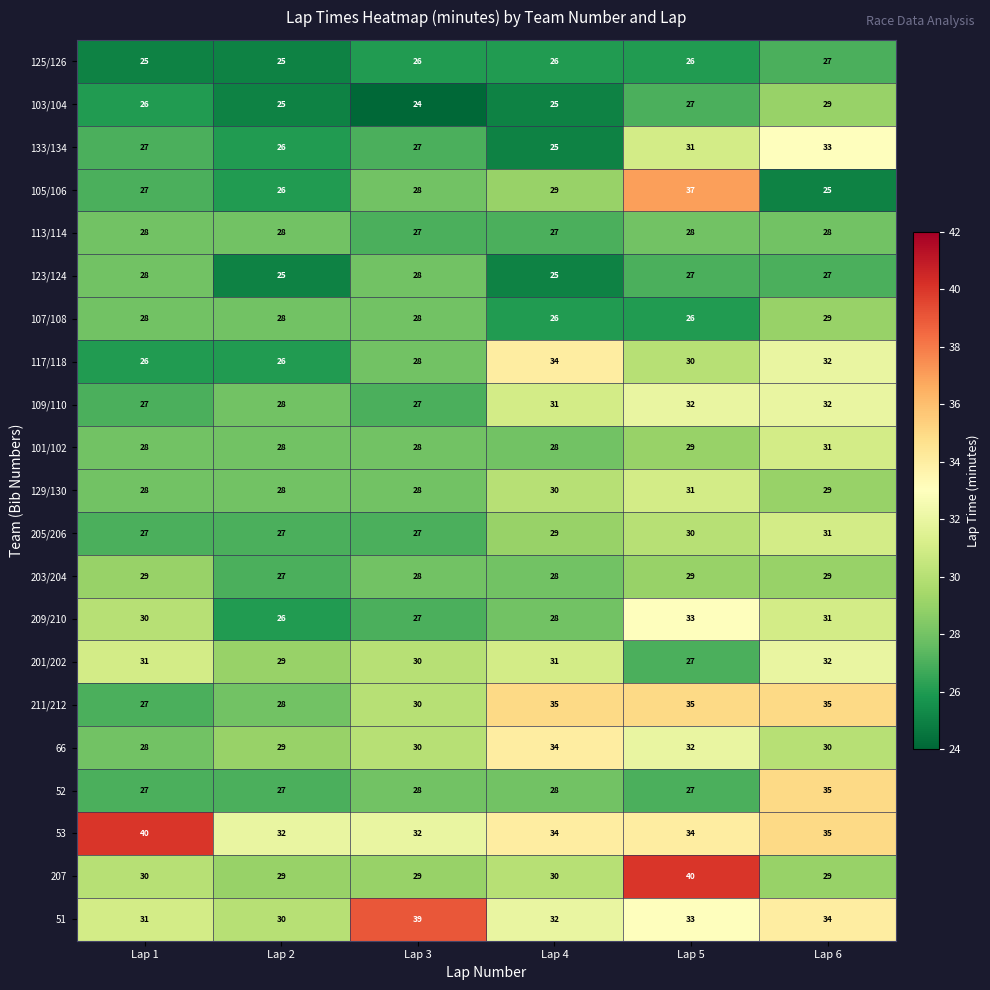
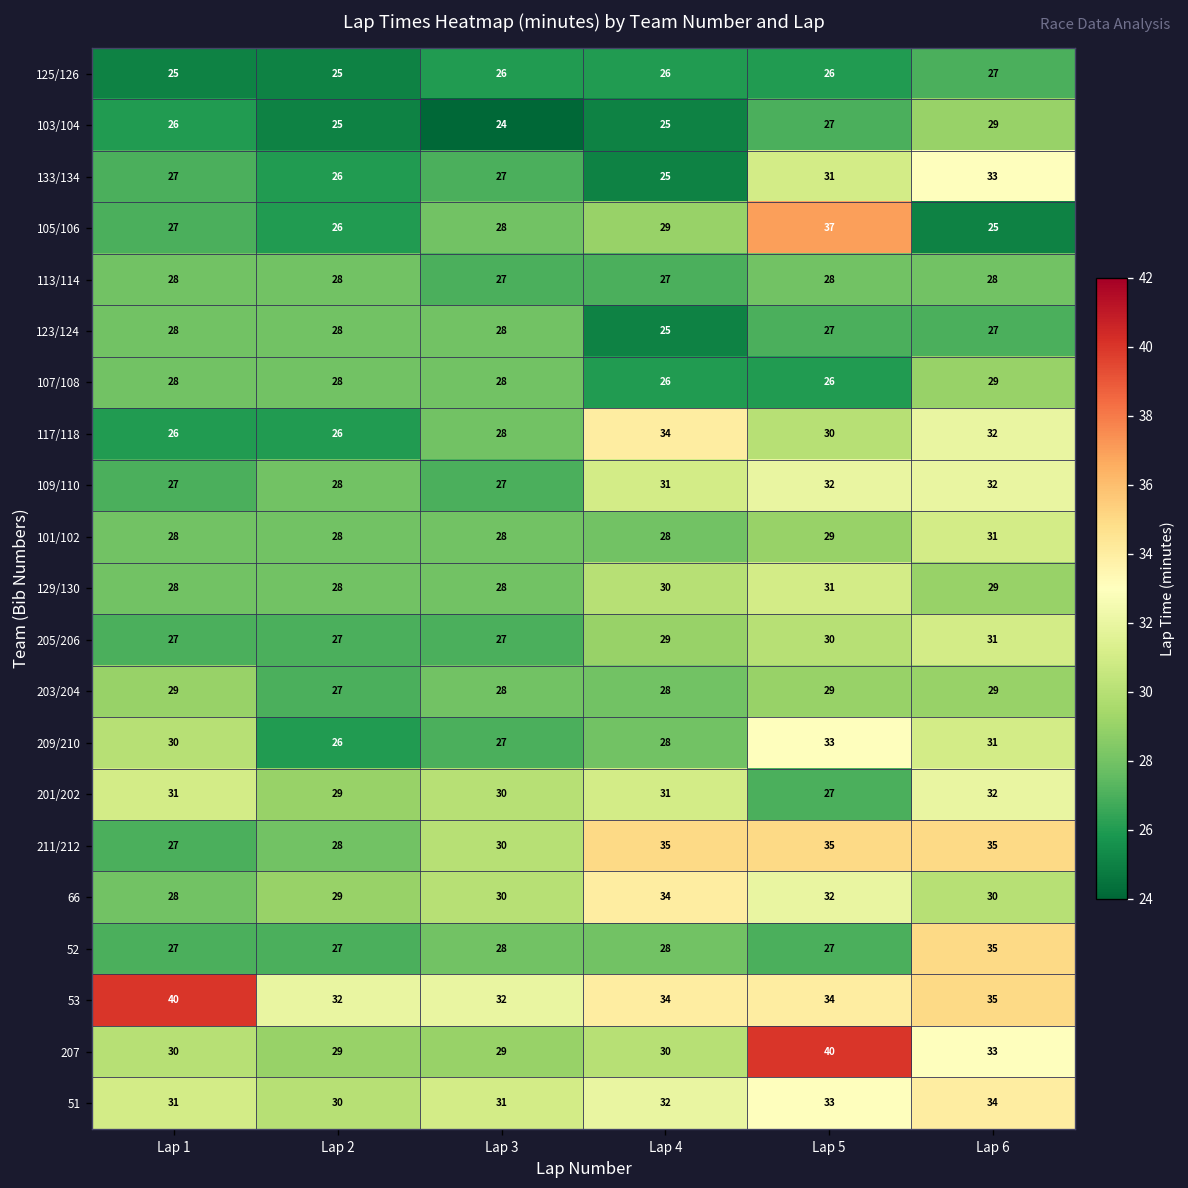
  {
    "125/126": {
      "Lap 1": 25,
      "Lap 2": 25,
      "Lap 3": 26,
      "Lap 4": 26,
      "Lap 5": 26,
      "Lap 6": 27
    },
    "103/104": {
      "Lap 1": 26,
      "Lap 2": 25,
      "Lap 3": 24,
      "Lap 4": 25,
      "Lap 5": 27,
      "Lap 6": 29
    },
    "133/134": {
      "Lap 1": 27,
      "Lap 2": 26,
      "Lap 3": 27,
      "Lap 4": 25,
      "Lap 5": 31,
      "Lap 6": 33
    },
    "105/106": {
      "Lap 1": 27,
      "Lap 2": 26,
      "Lap 3": 28,
      "Lap 4": 29,
      "Lap 5": 37,
      "Lap 6": 25
    },
    "113/114": {
      "Lap 1": 28,
      "Lap 2": 28,
      "Lap 3": 27,
      "Lap 4": 27,
      "Lap 5": 28,
      "Lap 6": 28
    },
    "123/124": {
      "Lap 1": 28,
-     "Lap 2": 25,
+     "Lap 2": 28,
      "Lap 3": 28,
      "Lap 4": 25,
      "Lap 5": 27,
      "Lap 6": 27
    },
    "107/108": {
      "Lap 1": 28,
      "Lap 2": 28,
      "Lap 3": 28,
      "Lap 4": 26,
      "Lap 5": 26,
      "Lap 6": 29
    },
    "117/118": {
      "Lap 1": 26,
      "Lap 2": 26,
      "Lap 3": 28,
      "Lap 4": 34,
      "Lap 5": 30,
      "Lap 6": 32
    },
    "109/110": {
      "Lap 1": 27,
      "Lap 2": 28,
      "Lap 3": 27,
      "Lap 4": 31,
      "Lap 5": 32,
      "Lap 6": 32
    },
    "101/102": {
      "Lap 1": 28,
      "Lap 2": 28,
      "Lap 3": 28,
      "Lap 4": 28,
      "Lap 5": 29,
      "Lap 6": 31
    },
    "129/130": {
      "Lap 1": 28,
      "Lap 2": 28,
      "Lap 3": 28,
      "Lap 4": 30,
      "Lap 5": 31,
      "Lap 6": 29
    },
    "205/206": {
      "Lap 1": 27,
      "Lap 2": 27,
      "Lap 3": 27,
      "Lap 4": 29,
      "Lap 5": 30,
      "Lap 6": 31
    },
    "203/204": {
      "Lap 1": 29,
      "Lap 2": 27,
      "Lap 3": 28,
      "Lap 4": 28,
      "Lap 5": 29,
      "Lap 6": 29
    },
    "209/210": {
      "Lap 1": 30,
      "Lap 2": 26,
      "Lap 3": 27,
      "Lap 4": 28,
      "Lap 5": 33,
      "Lap 6": 31
    },
    "201/202": {
      "Lap 1": 31,
      "Lap 2": 29,
      "Lap 3": 30,
      "Lap 4": 31,
      "Lap 5": 27,
      "Lap 6": 32
    },
    "211/212": {
      "Lap 1": 27,
      "Lap 2": 28,
      "Lap 3": 30,
      "Lap 4": 35,
      "Lap 5": 35,
      "Lap 6": 35
    },
    "66": {
      "Lap 1": 28,
      "Lap 2": 29,
      "Lap 3": 30,
      "Lap 4": 34,
      "Lap 5": 32,
      "Lap 6": 30
    },
    "52": {
      "Lap 1": 27,
      "Lap 2": 27,
      "Lap 3": 28,
      "Lap 4": 28,
      "Lap 5": 27,
      "Lap 6": 35
    },
    "53": {
      "Lap 1": 40,
      "Lap 2": 32,
      "Lap 3": 32,
      "Lap 4": 34,
      "Lap 5": 34,
      "Lap 6": 35
    },
    "207": {
      "Lap 1": 30,
      "Lap 2": 29,
      "Lap 3": 29,
      "Lap 4": 30,
      "Lap 5": 40,
-     "Lap 6": 29
+     "Lap 6": 33
    },
    "51": {
      "Lap 1": 31,
      "Lap 2": 30,
-     "Lap 3": 39,
+     "Lap 3": 31,
      "Lap 4": 32,
      "Lap 5": 33,
      "Lap 6": 34
    }
  }
